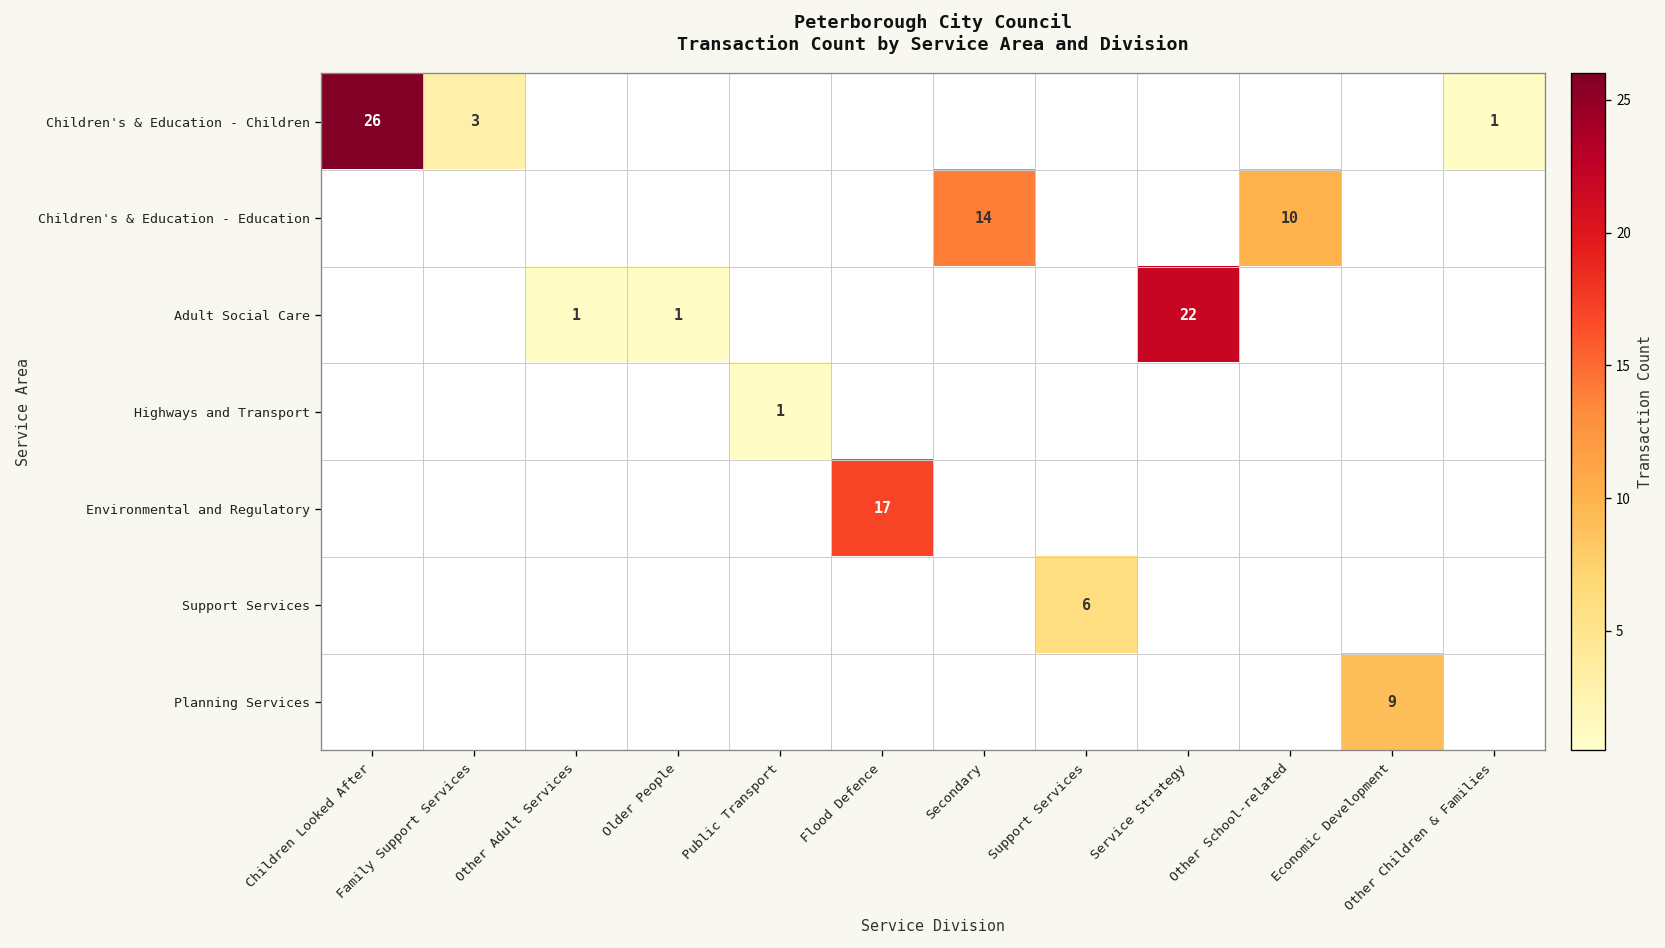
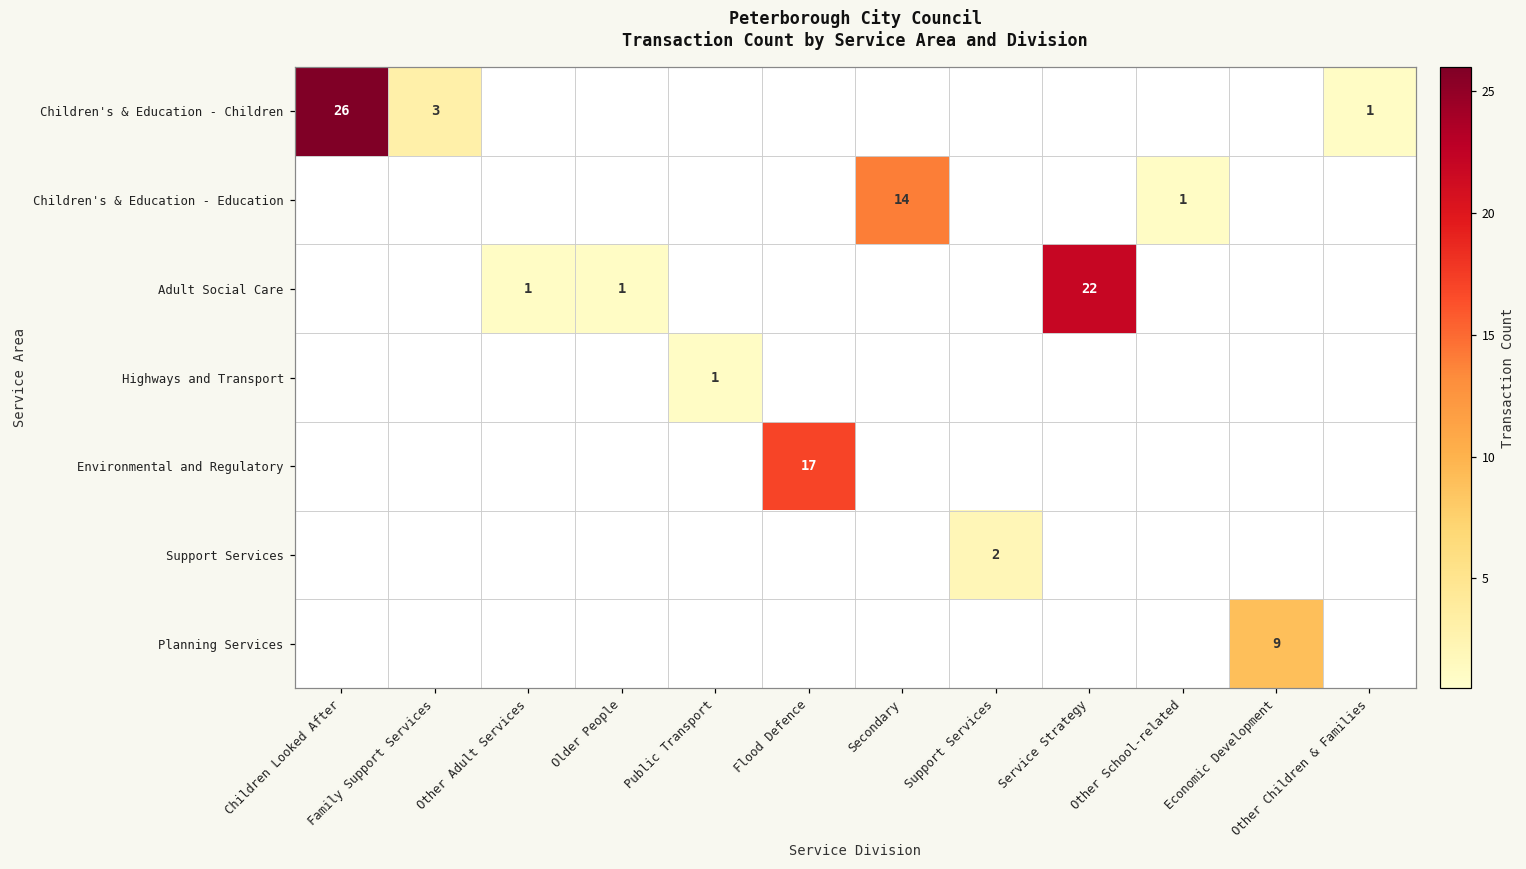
  {
    "Children's & Education - Children": {
      "Children Looked After": 26,
      "Family Support Services": 3,
      "Other Children & Families": 1
    },
    "Children's & Education - Education": {
      "Secondary": 14,
-     "Other School-related": 10
+     "Other School-related": 1
    },
    "Adult Social Care": {
      "Other Adult Services": 1,
      "Older People": 1,
      "Service Strategy": 22
    },
    "Highways and Transport": {
      "Public Transport": 1
    },
    "Environmental and Regulatory": {
      "Flood Defence": 17
    },
    "Support Services": {
-     "Support Services": 6
+     "Support Services": 2
    },
    "Planning Services": {
      "Economic Development": 9
    }
  }
